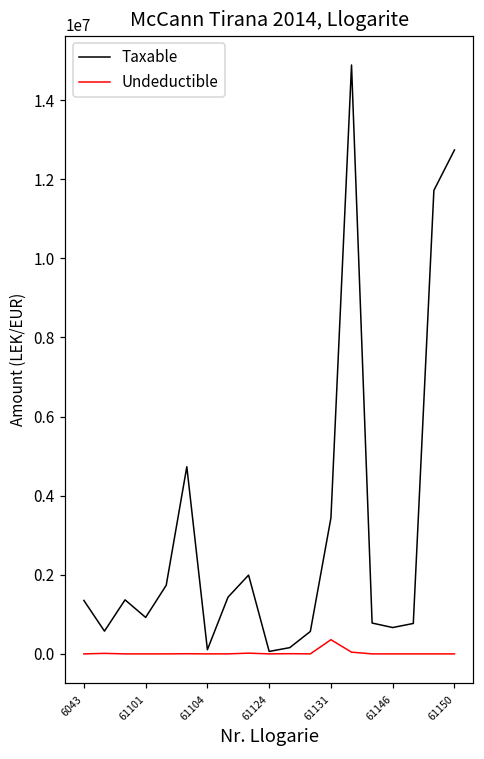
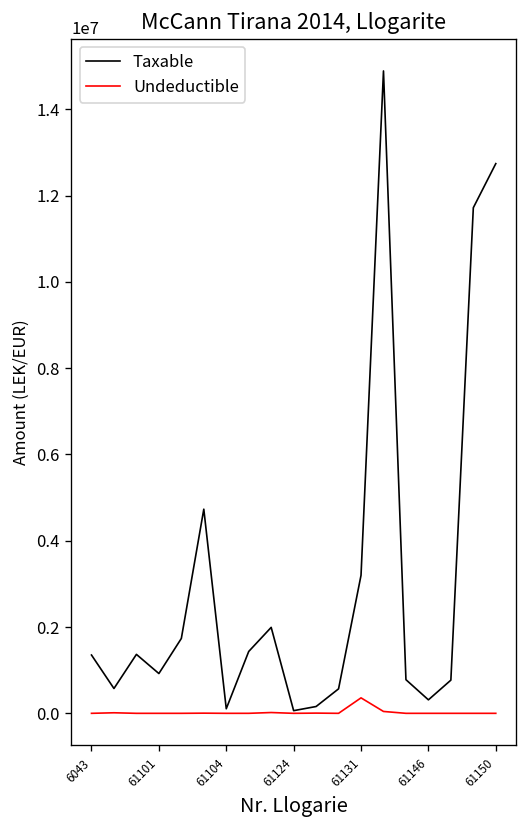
  {
    "Taxable": {
      "6043": 1400000,
      "61101": 900000,
      "61104": 100000,
-     "61131": 3400000,
-     "61146": 700000,
+     "61131": 3200000,
+     "61146": 300000,
      "61150": 12700000
    },
    "Undeductible": {
      "6043": 0,
      "61101": 0,
      "61104": 0,
      "61131": 400000,
      "61146": 0,
      "61150": 0
    }
  }
